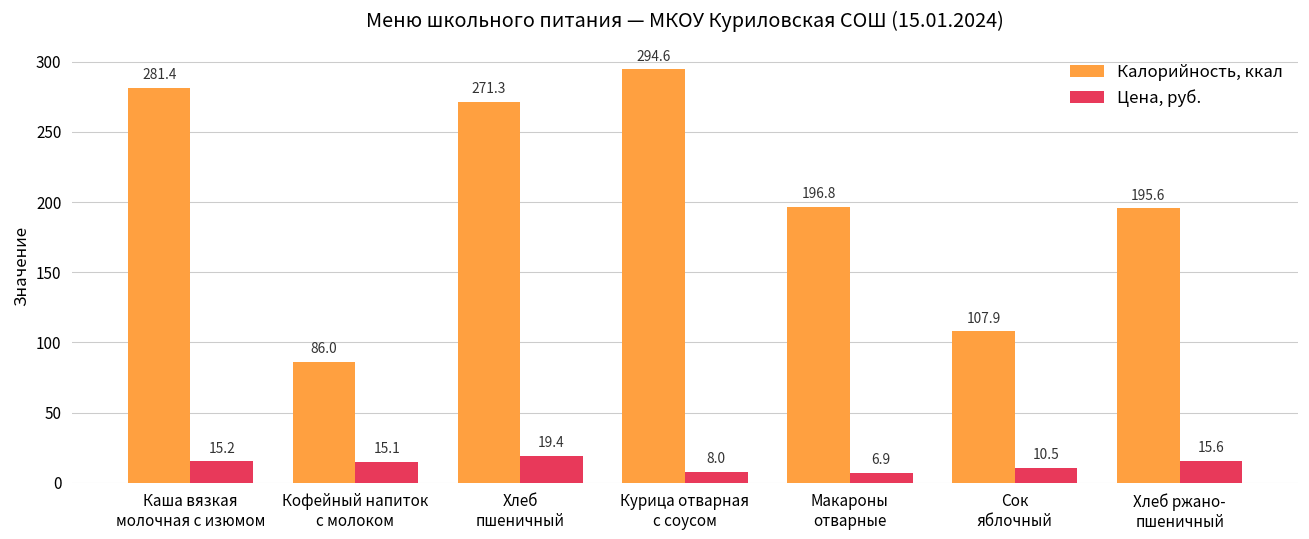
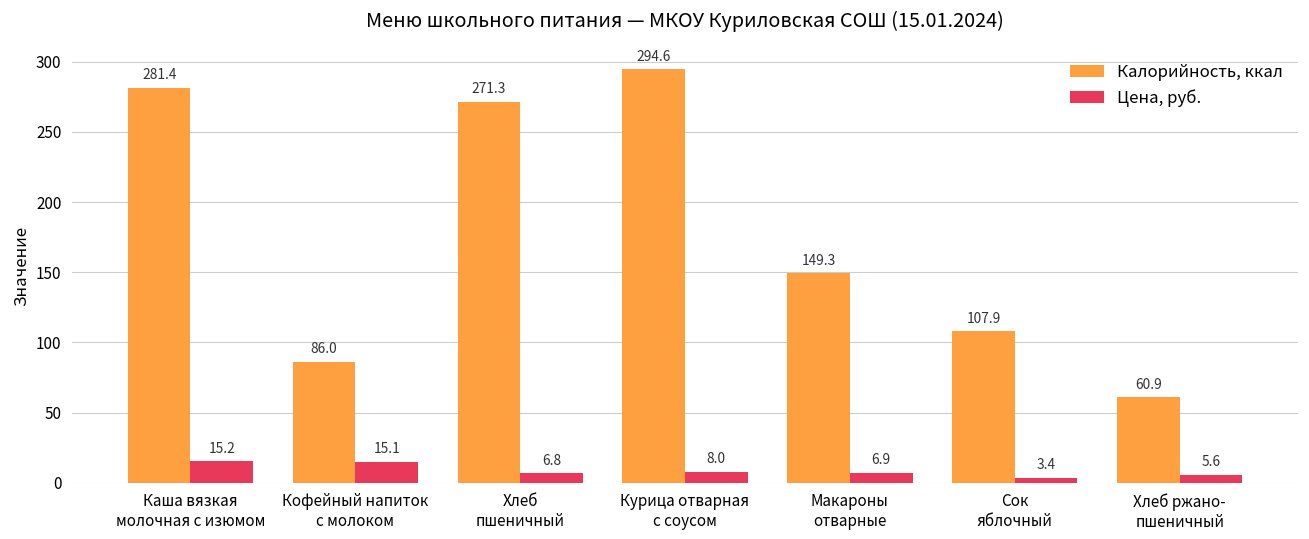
  {
    "Калорийность, ккал": {
      "Каша вязкая молочная с изюмом": 281.4,
      "Кофейный напиток с молоком": 86.0,
      "Хлеб пшеничный": 271.3,
      "Курица отварная с соусом": 294.6,
-     "Макароны отварные": 196.8,
+     "Макароны отварные": 149.3,
      "Сок яблочный": 107.9,
-     "Хлеб ржано- пшеничный": 195.6
+     "Хлеб ржано- пшеничный": 60.9
    },
    "Цена, руб.": {
      "Каша вязкая молочная с изюмом": 15.2,
      "Кофейный напиток с молоком": 15.1,
-     "Хлеб пшеничный": 19.4,
+     "Хлеб пшеничный": 6.8,
      "Курица отварная с соусом": 8.0,
      "Макароны отварные": 6.9,
-     "Сок яблочный": 10.5,
-     "Хлеб ржано- пшеничный": 15.6
+     "Сок яблочный": 3.4,
+     "Хлеб ржано- пшеничный": 5.6
    }
  }
